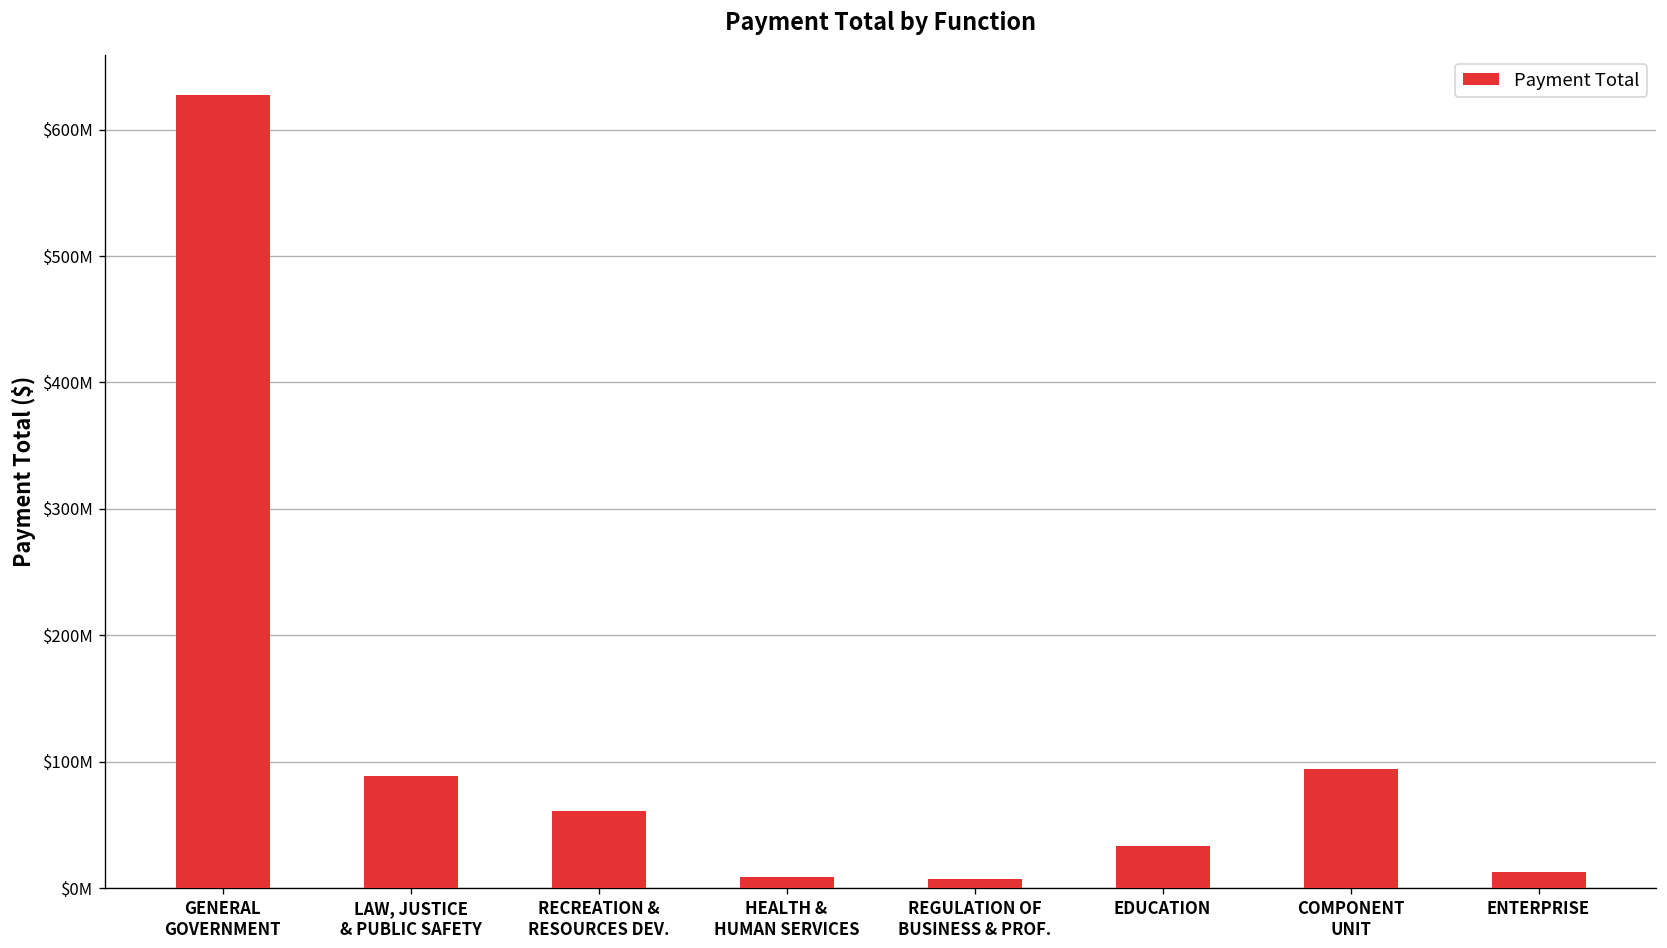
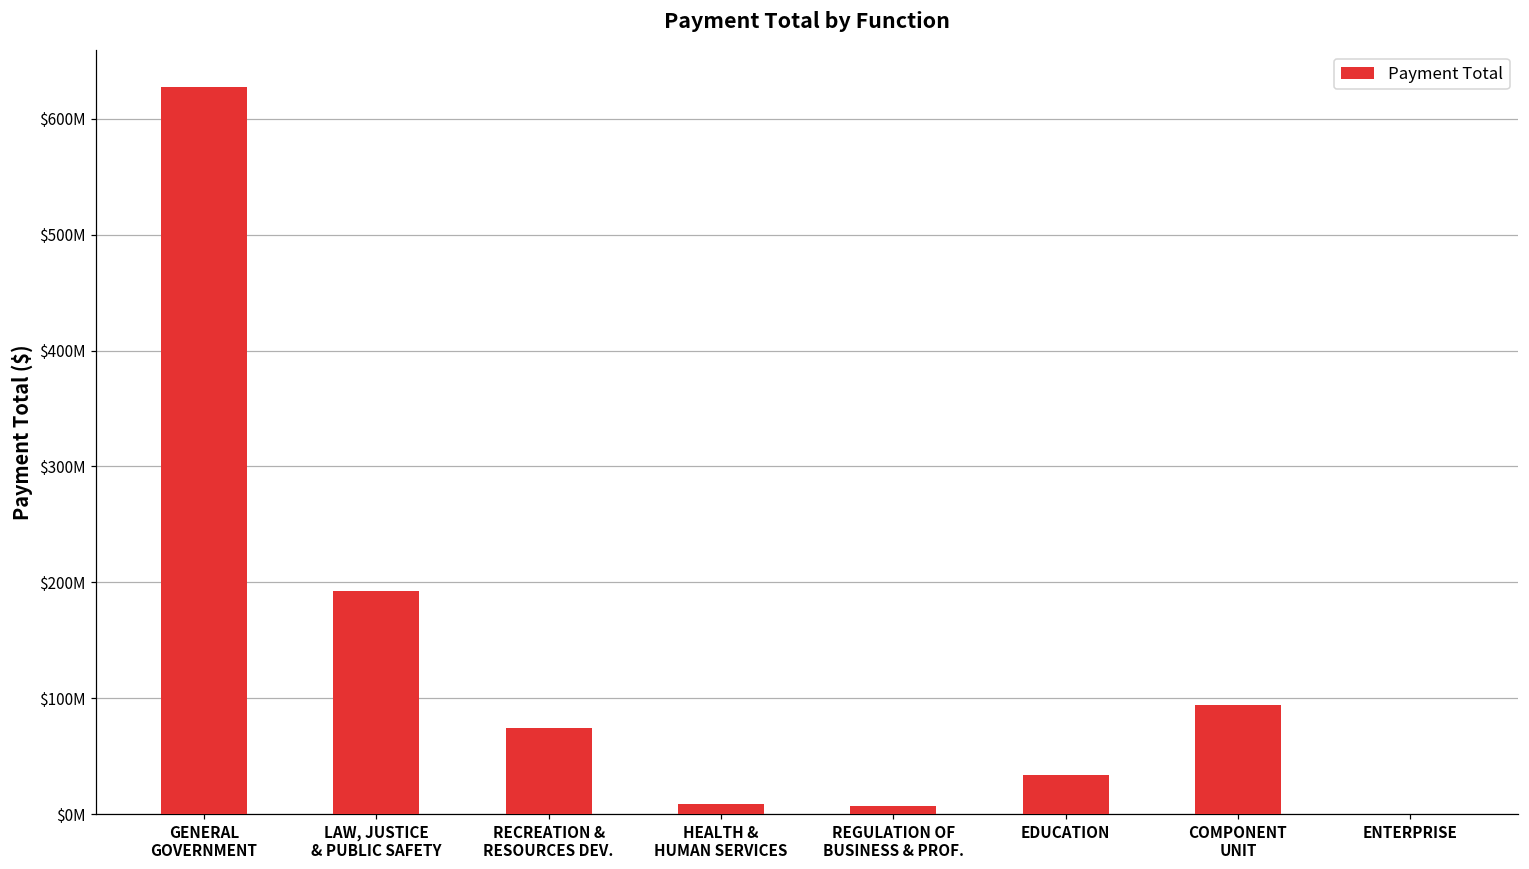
  {
    "GENERAL GOVERNMENT": "$628000000",
-   "LAW, JUSTICE & PUBLIC SAFETY": "$88000000",
-   "RECREATION & RESOURCES DEV.": "$61000000",
+   "LAW, JUSTICE & PUBLIC SAFETY": "$192000000",
+   "RECREATION & RESOURCES DEV.": "$75000000",
    "HEALTH & HUMAN SERVICES": "$9000000",
    "REGULATION OF BUSINESS & PROF.": "$7000000",
    "EDUCATION": "$33000000",
    "COMPONENT UNIT": "$94000000",
-   "ENTERPRISE": "$13000000"
+   "ENTERPRISE": "$0"
  }
